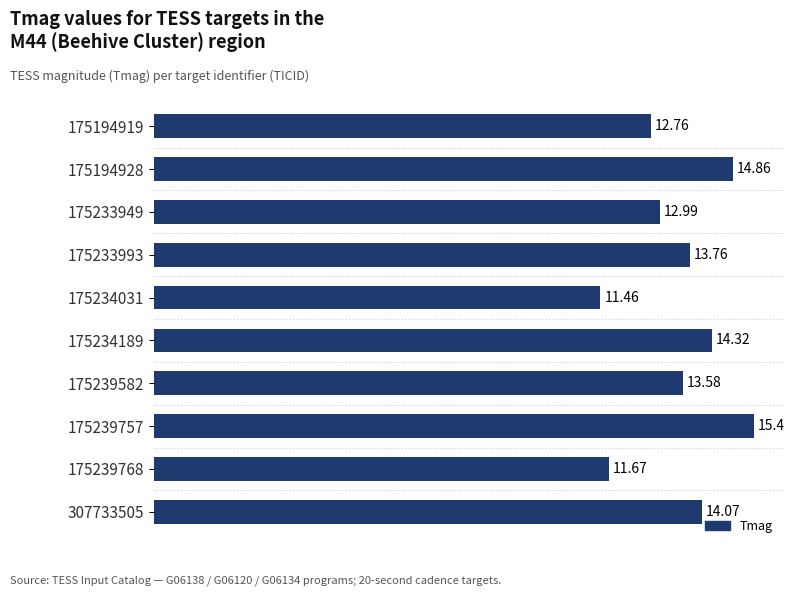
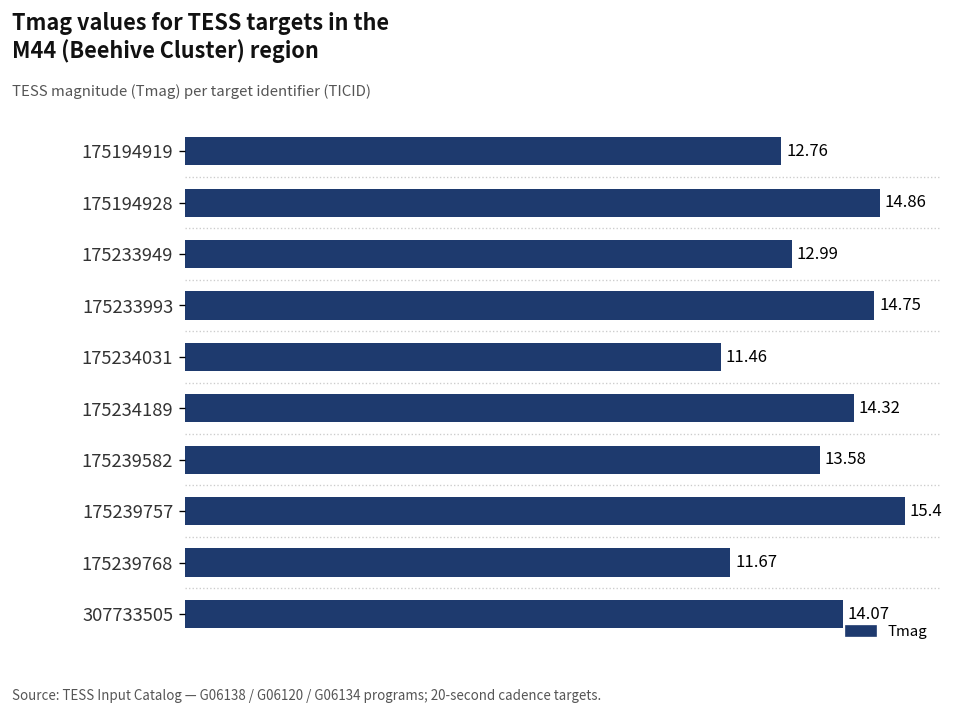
  {
    "175194919": 12.76,
    "175194928": 14.86,
    "175233949": 12.99,
-   "175233993": 13.76,
+   "175233993": 14.75,
    "175234031": 11.46,
    "175234189": 14.32,
    "175239582": 13.58,
    "175239757": 15.4,
    "175239768": 11.67,
    "307733505": 14.07
  }
